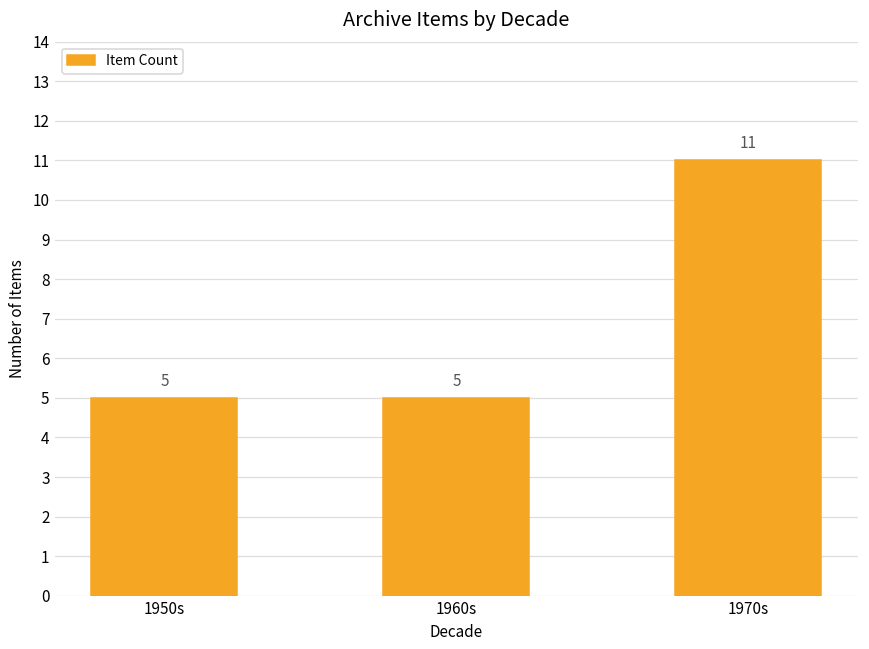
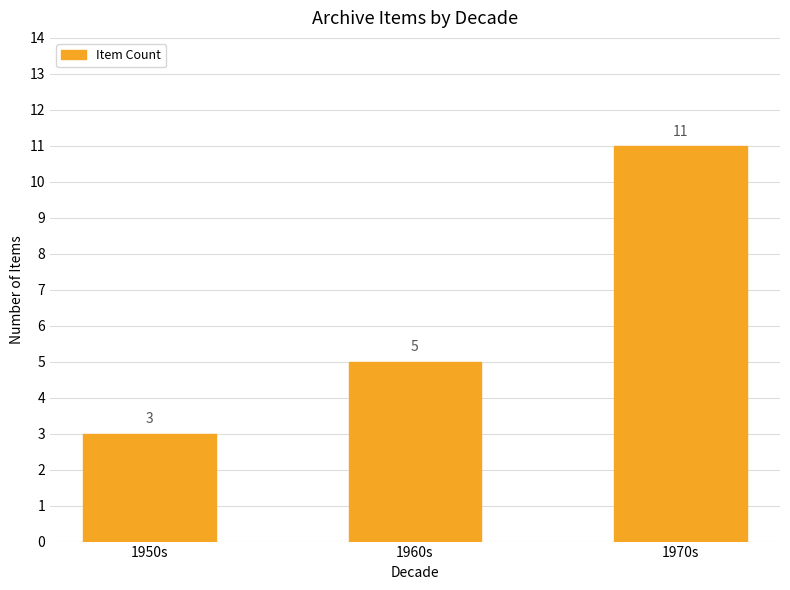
  {
-   "1950s": 5,
+   "1950s": 3,
    "1960s": 5,
    "1970s": 11
  }
